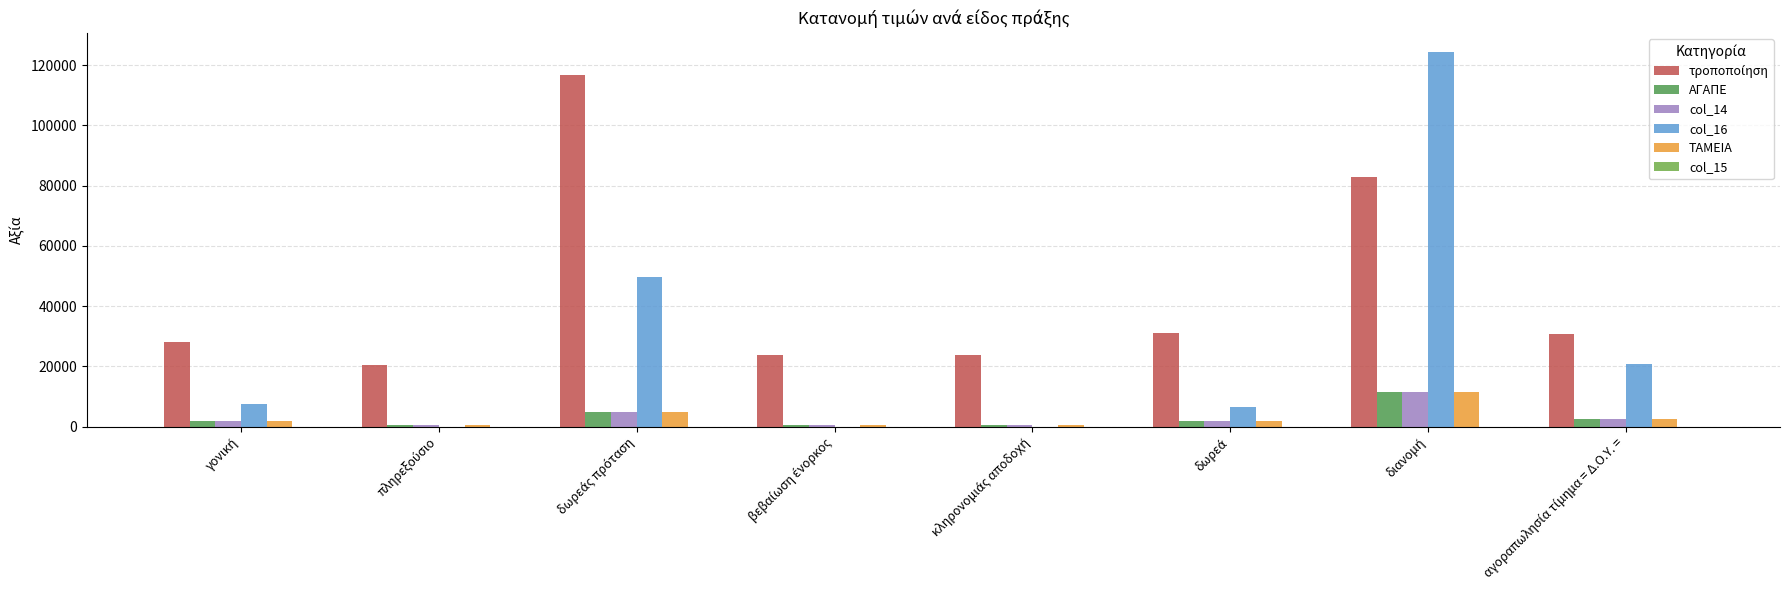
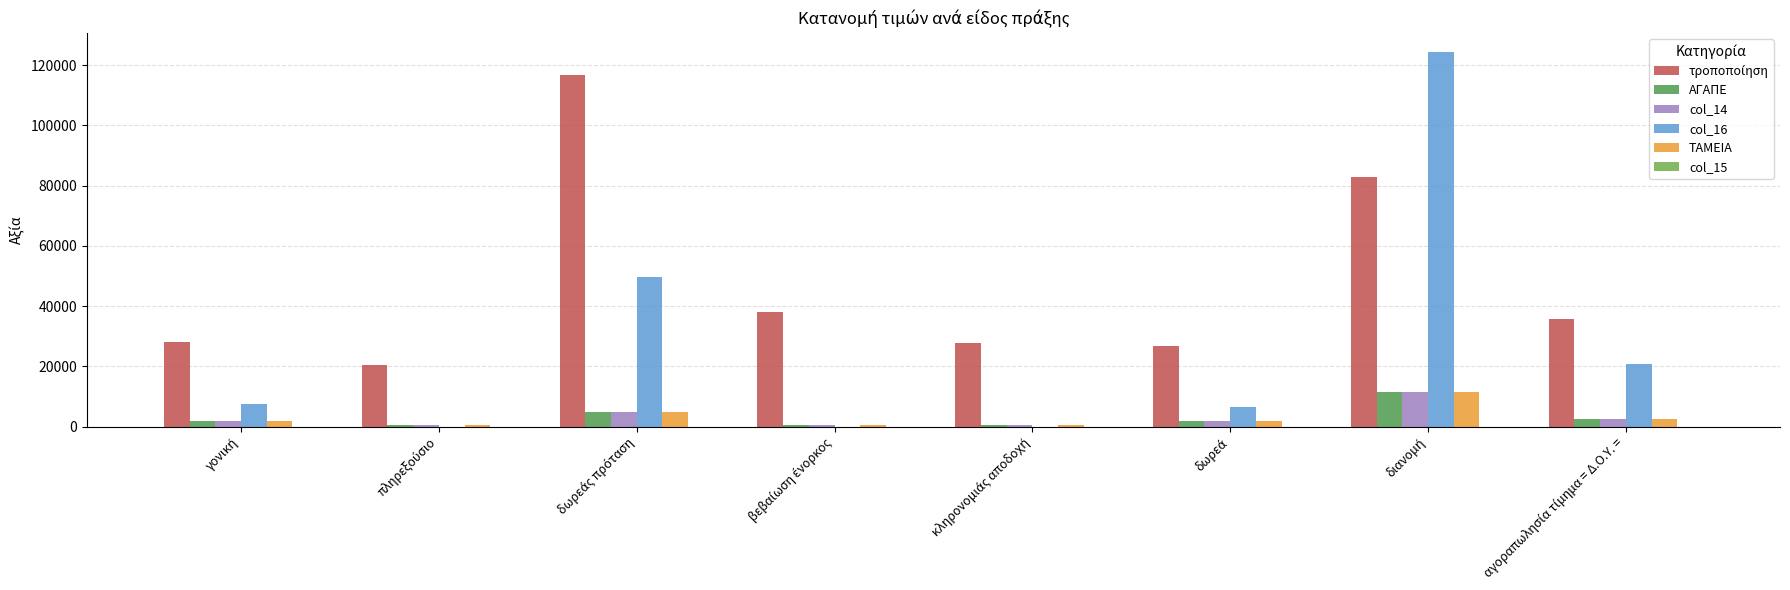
  {
    "τροποποίηση": {
      "γονική": 28000,
      "πληρεξούσιο": 20000,
      "δωρεάς πρόταση": 117000,
-     "βεβαίωση ένορκος": 24000,
-     "κληρονομιάς αποδοχή": 24000,
-     "δωρεά": 31000,
+     "βεβαίωση ένορκος": 38000,
+     "κληρονομιάς αποδοχή": 28000,
+     "δωρεά": 27000,
      "διανομή": 83000,
-     "αγοραπωλησία τίμημα = Δ.Ο.Υ. =": 31000
+     "αγοραπωλησία τίμημα = Δ.Ο.Υ. =": 36000
    },
    "col_14": {
      "γονική": 2000,
      "δωρεάς πρόταση": 5000,
      "δωρεά": 2000,
      "διανομή": 11000,
      "αγοραπωλησία τίμημα = Δ.Ο.Υ. =": 2000
    },
    "col_16": {
      "γονική": 8000,
      "πληρεξούσιο": 0,
      "δωρεάς πρόταση": 50000,
      "βεβαίωση ένορκος": 0,
      "κληρονομιάς αποδοχή": 0,
      "δωρεά": 7000,
      "διανομή": 125000,
      "αγοραπωλησία τίμημα = Δ.Ο.Υ. =": 21000
    },
    "ΤΑΜΕΙΑ": {
      "γονική": 2000,
      "δωρεάς πρόταση": 5000,
      "δωρεά": 2000,
      "διανομή": 11000,
      "αγοραπωλησία τίμημα = Δ.Ο.Υ. =": 2000
    }
  }
